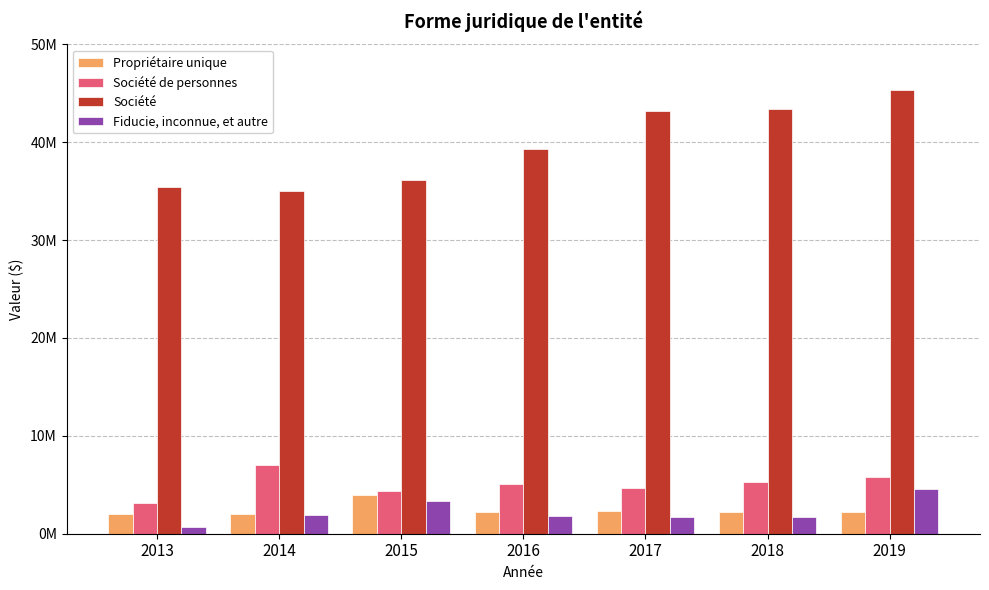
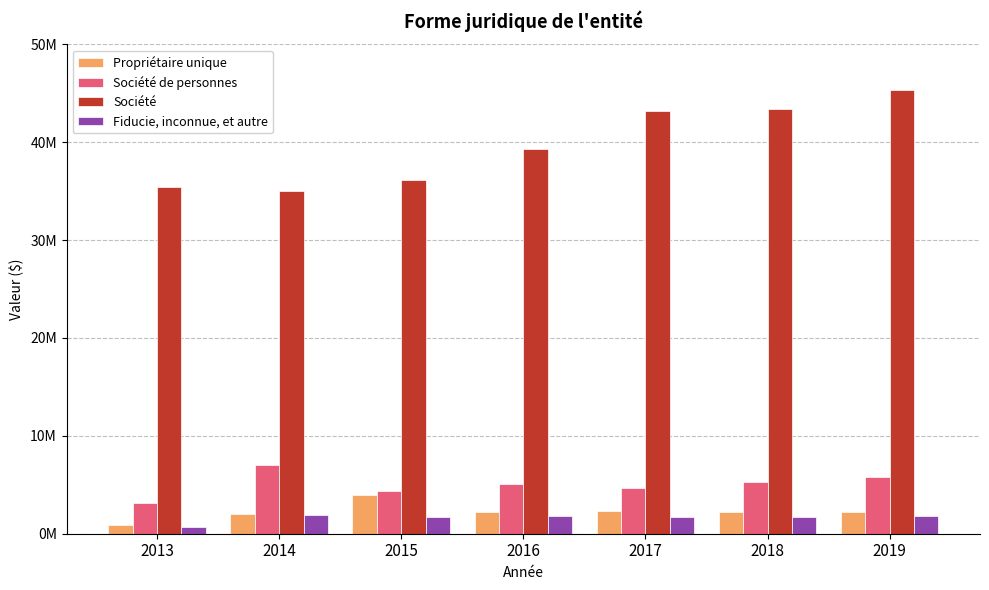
  {
    "Propriétaire unique": {
-     "2013": 2000000,
+     "2013": 1000000,
      "2014": 2000000,
      "2015": 4000000,
      "2016": 2000000,
      "2017": 2000000,
      "2018": 2000000,
      "2019": 2000000
    },
    "Société de personnes": {
      "2013": 3000000,
      "2014": 7000000,
      "2015": 4000000,
      "2016": 5000000,
      "2017": 5000000,
      "2018": 5000000,
      "2019": 6000000
    },
    "Société": {
      "2013": 35000000,
      "2014": 35000000,
      "2015": 36000000,
      "2016": 39000000,
      "2017": 43000000,
      "2018": 43000000,
      "2019": 45000000
    },
    "Fiducie, inconnue, et autre": {
      "2013": 1000000,
      "2014": 2000000,
-     "2015": 3000000,
+     "2015": 2000000,
      "2016": 2000000,
      "2017": 2000000,
      "2018": 2000000,
-     "2019": 5000000
+     "2019": 2000000
    }
  }
